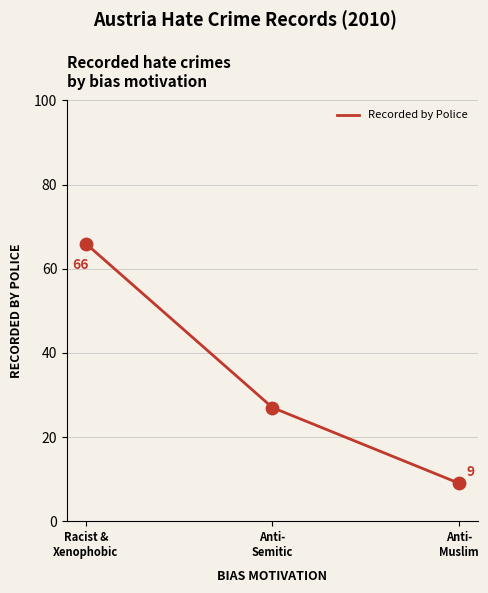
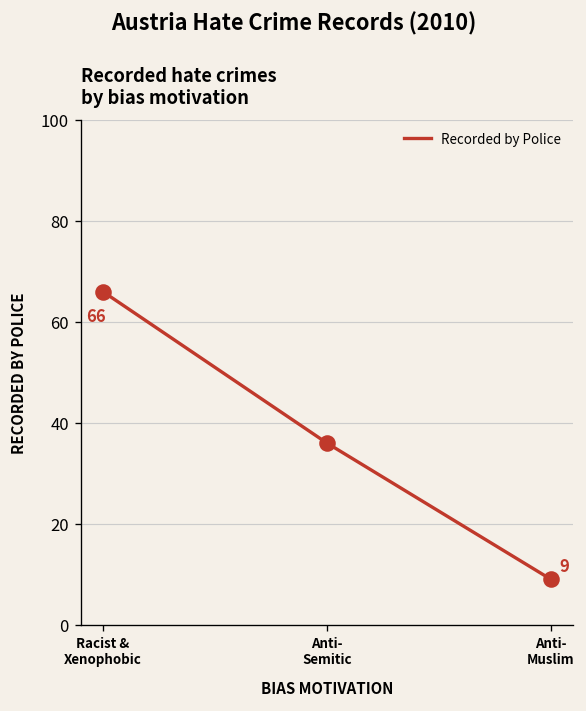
  {
-   "Anti- Semitic": 27
+   "Anti- Semitic": 36
  }
